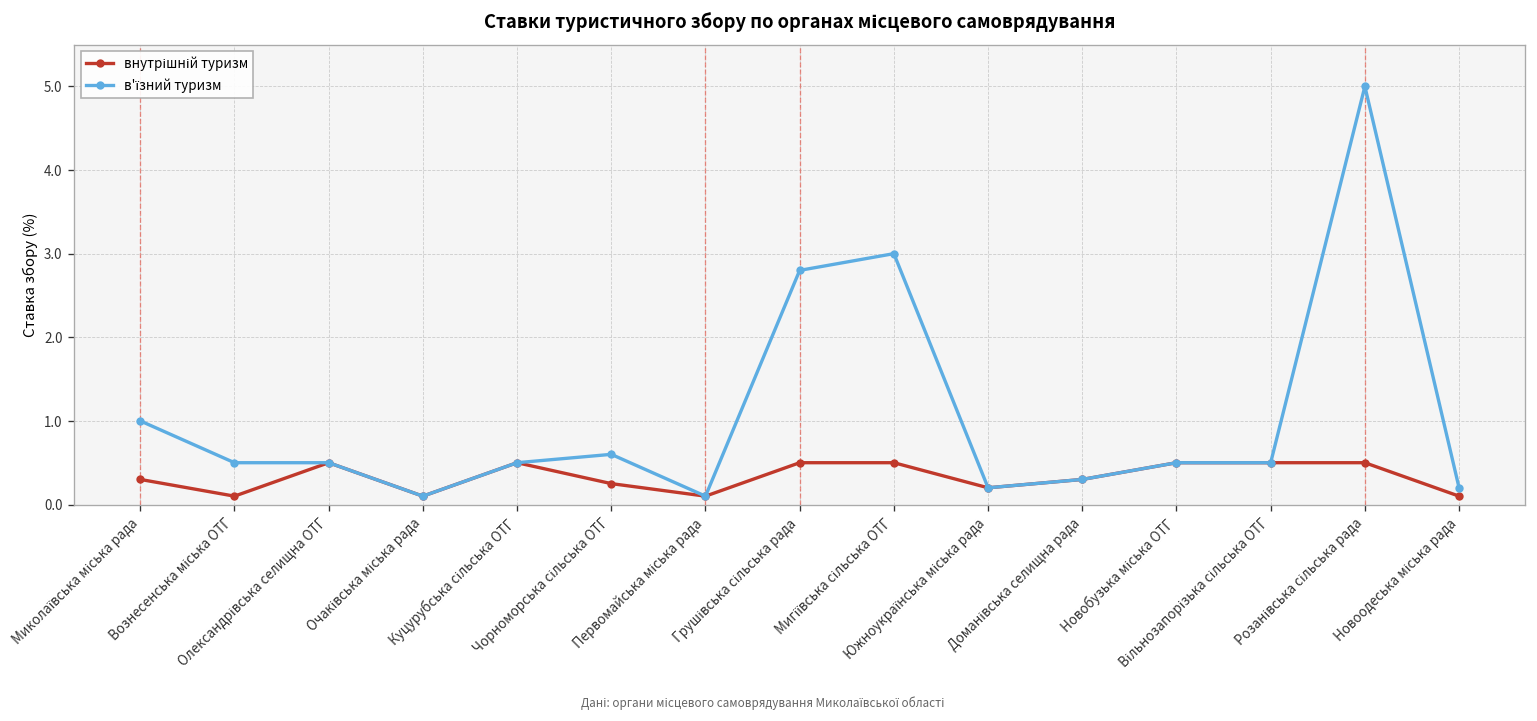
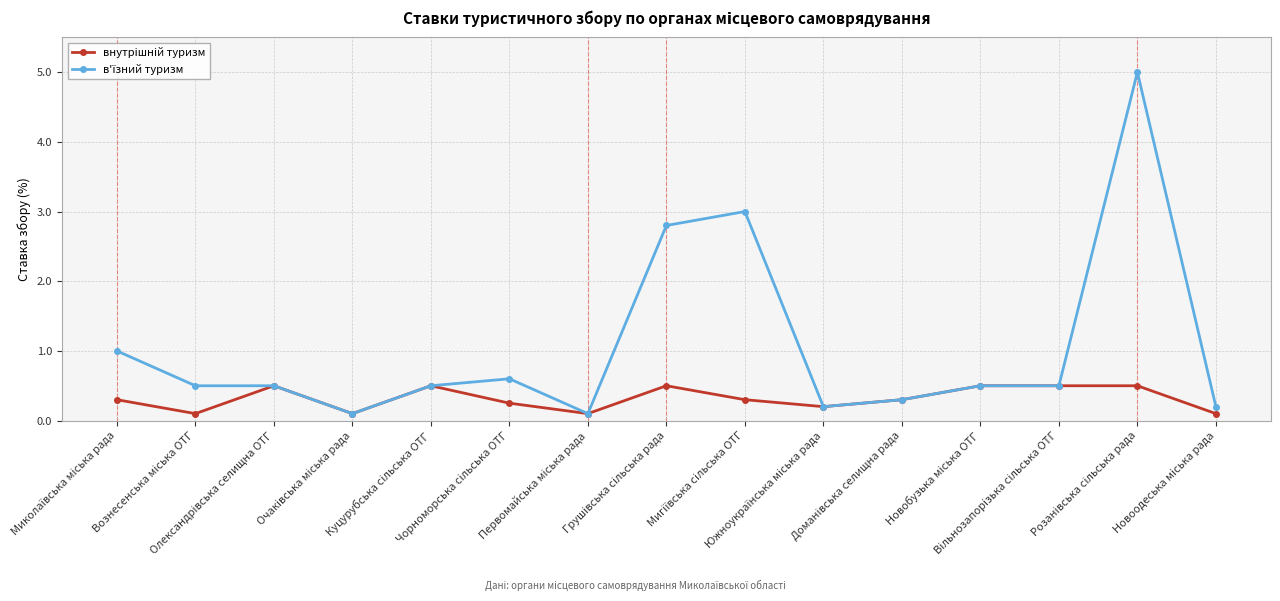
  {
    "внутрішній туризм": {
      "Миколаївська міська рада": 0.3,
      "Вознесенська міська ОТГ": 0.1,
      "Чорноморська сільська ОТГ": 0.3,
      "Грушівська сільська рада": 0.5,
-     "Мигіївська сільська ОТГ": 0.5,
+     "Мигіївська сільська ОТГ": 0.3,
      "Розанівська сільська рада": 0.5,
      "Новоодеська міська рада": 0.1
    },
    "в'їзний туризм": {
      "Миколаївська міська рада": 1.0,
      "Вознесенська міська ОТГ": 0.5,
      "Чорноморська сільська ОТГ": 0.6,
      "Грушівська сільська рада": 2.8,
      "Мигіївська сільська ОТГ": 3.0,
      "Розанівська сільська рада": 5.0,
      "Новоодеська міська рада": 0.2
    }
  }
